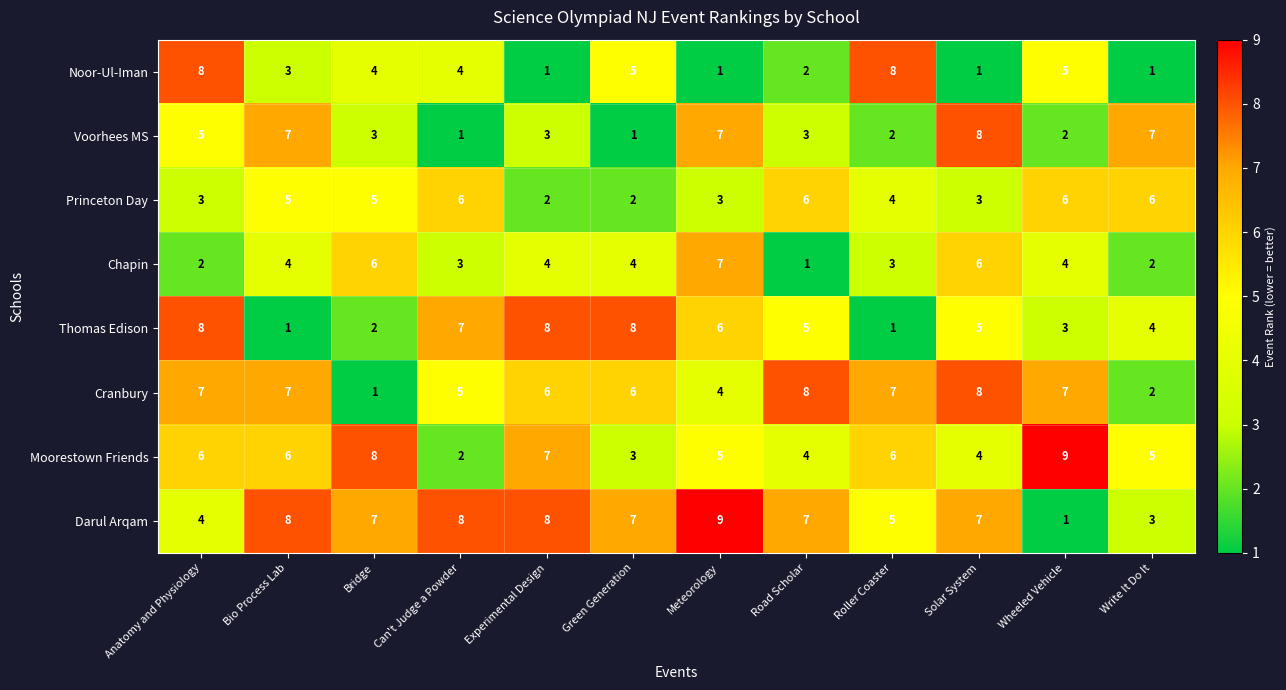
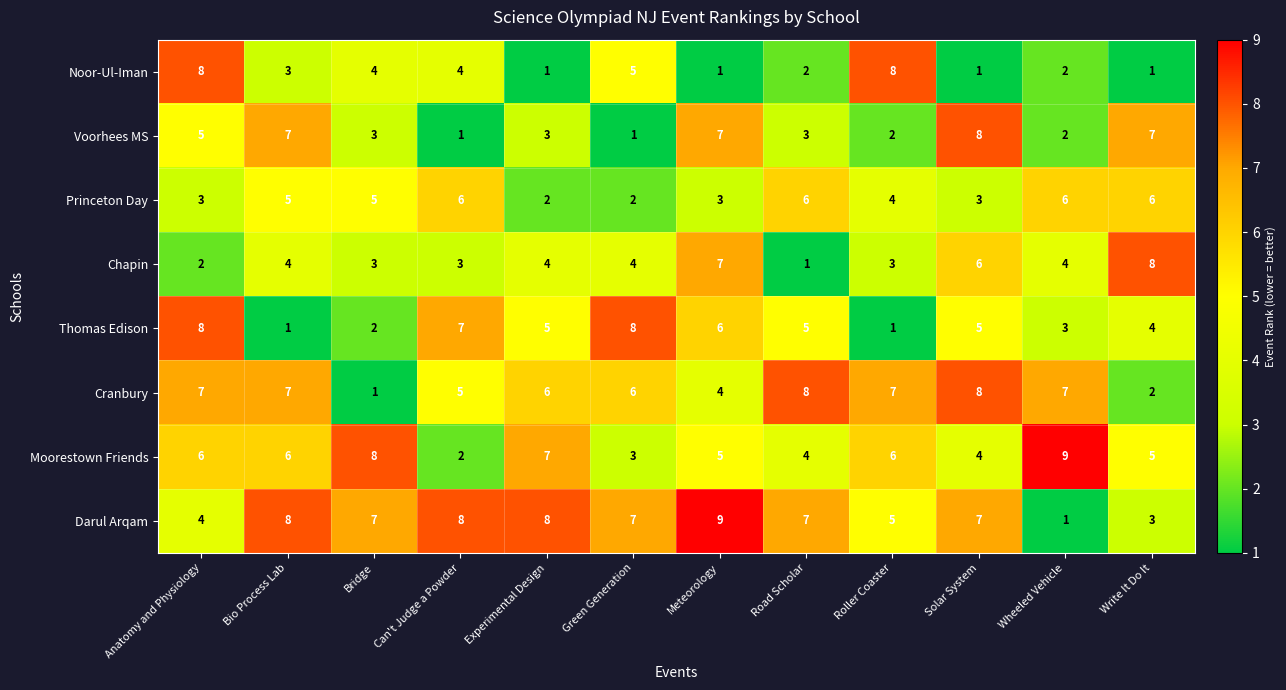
  {
    "Noor-Ul-Iman": {
      "Anatomy and Physiology": 8,
      "Bio Process Lab": 3,
      "Bridge": 4,
      "Can't Judge a Powder": 4,
      "Experimental Design": 1,
      "Green Generation": 5,
      "Meteorology": 1,
      "Road Scholar": 2,
      "Roller Coaster": 8,
      "Solar System": 1,
-     "Wheeled Vehicle": 5,
+     "Wheeled Vehicle": 2,
      "Write It Do It": 1
    },
    "Voorhees MS": {
      "Anatomy and Physiology": 5,
      "Bio Process Lab": 7,
      "Bridge": 3,
      "Can't Judge a Powder": 1,
      "Experimental Design": 3,
      "Green Generation": 1,
      "Meteorology": 7,
      "Road Scholar": 3,
      "Roller Coaster": 2,
      "Solar System": 8,
      "Wheeled Vehicle": 2,
      "Write It Do It": 7
    },
    "Princeton Day": {
      "Anatomy and Physiology": 3,
      "Bio Process Lab": 5,
      "Bridge": 5,
      "Can't Judge a Powder": 6,
      "Experimental Design": 2,
      "Green Generation": 2,
      "Meteorology": 3,
      "Road Scholar": 6,
      "Roller Coaster": 4,
      "Solar System": 3,
      "Wheeled Vehicle": 6,
      "Write It Do It": 6
    },
    "Chapin": {
      "Anatomy and Physiology": 2,
      "Bio Process Lab": 4,
-     "Bridge": 6,
+     "Bridge": 3,
      "Can't Judge a Powder": 3,
      "Experimental Design": 4,
      "Green Generation": 4,
      "Meteorology": 7,
      "Road Scholar": 1,
      "Roller Coaster": 3,
      "Solar System": 6,
      "Wheeled Vehicle": 4,
-     "Write It Do It": 2
+     "Write It Do It": 8
    },
    "Thomas Edison": {
      "Anatomy and Physiology": 8,
      "Bio Process Lab": 1,
      "Bridge": 2,
      "Can't Judge a Powder": 7,
-     "Experimental Design": 8,
+     "Experimental Design": 5,
      "Green Generation": 8,
      "Meteorology": 6,
      "Road Scholar": 5,
      "Roller Coaster": 1,
      "Solar System": 5,
      "Wheeled Vehicle": 3,
      "Write It Do It": 4
    },
    "Cranbury": {
      "Anatomy and Physiology": 7,
      "Bio Process Lab": 7,
      "Bridge": 1,
      "Can't Judge a Powder": 5,
      "Experimental Design": 6,
      "Green Generation": 6,
      "Meteorology": 4,
      "Road Scholar": 8,
      "Roller Coaster": 7,
      "Solar System": 8,
      "Wheeled Vehicle": 7,
      "Write It Do It": 2
    },
    "Moorestown Friends": {
      "Anatomy and Physiology": 6,
      "Bio Process Lab": 6,
      "Bridge": 8,
      "Can't Judge a Powder": 2,
      "Experimental Design": 7,
      "Green Generation": 3,
      "Meteorology": 5,
      "Road Scholar": 4,
      "Roller Coaster": 6,
      "Solar System": 4,
      "Wheeled Vehicle": 9,
      "Write It Do It": 5
    },
    "Darul Arqam": {
      "Anatomy and Physiology": 4,
      "Bio Process Lab": 8,
      "Bridge": 7,
      "Can't Judge a Powder": 8,
      "Experimental Design": 8,
      "Green Generation": 7,
      "Meteorology": 9,
      "Road Scholar": 7,
      "Roller Coaster": 5,
      "Solar System": 7,
      "Wheeled Vehicle": 1,
      "Write It Do It": 3
    }
  }
